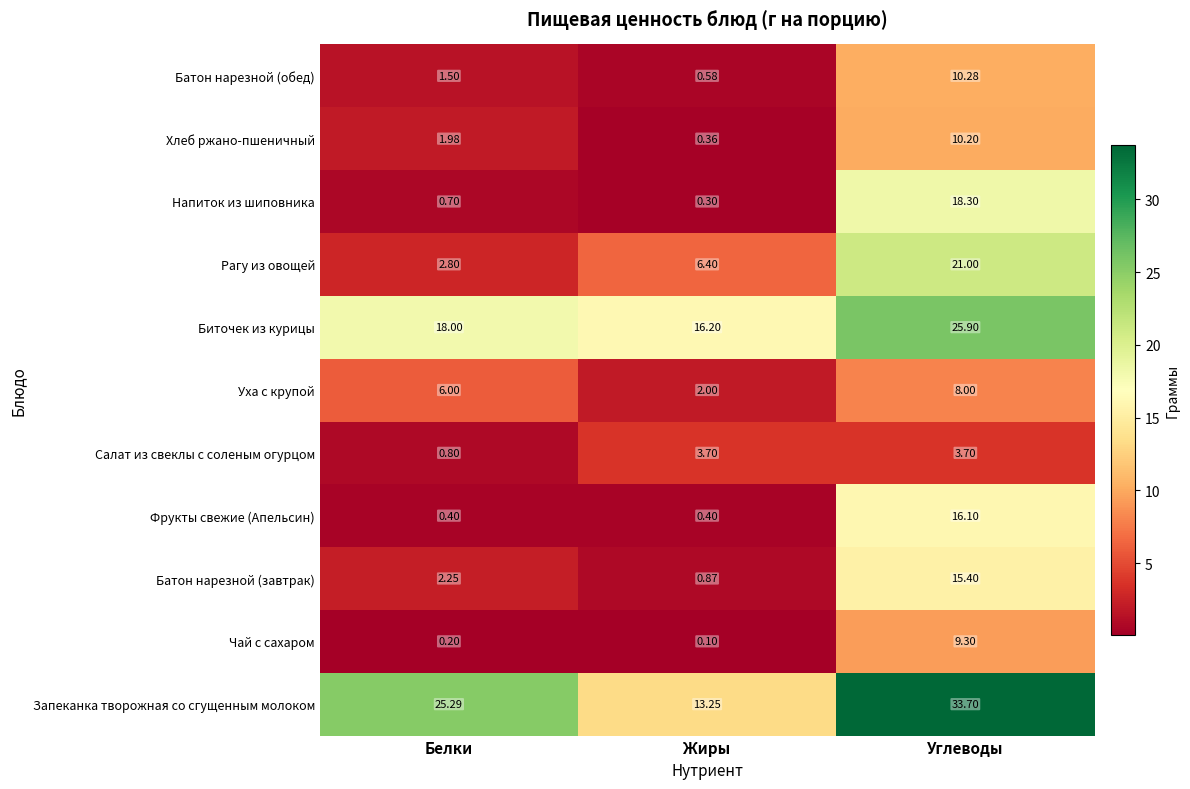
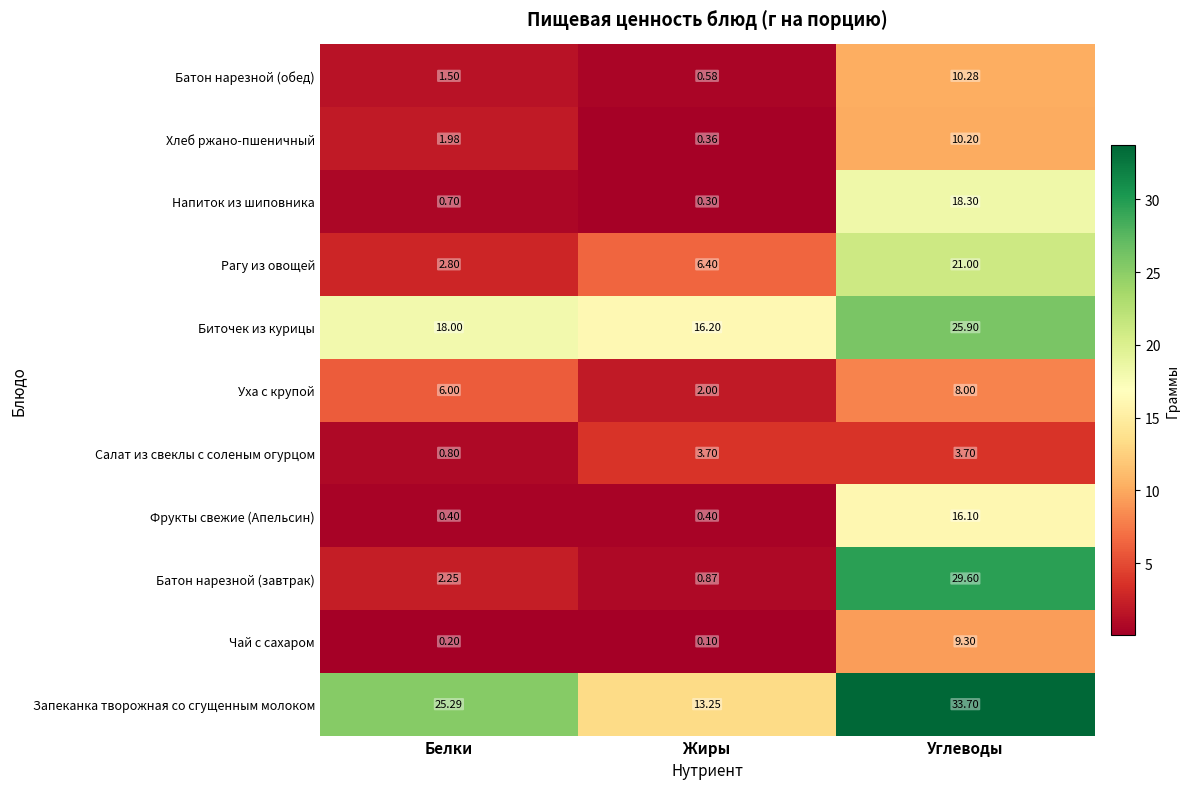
  {
    "Батон нарезной (завтрак)": {
-     "Углеводы": 15.40
+     "Углеводы": 29.60
    }
  }
